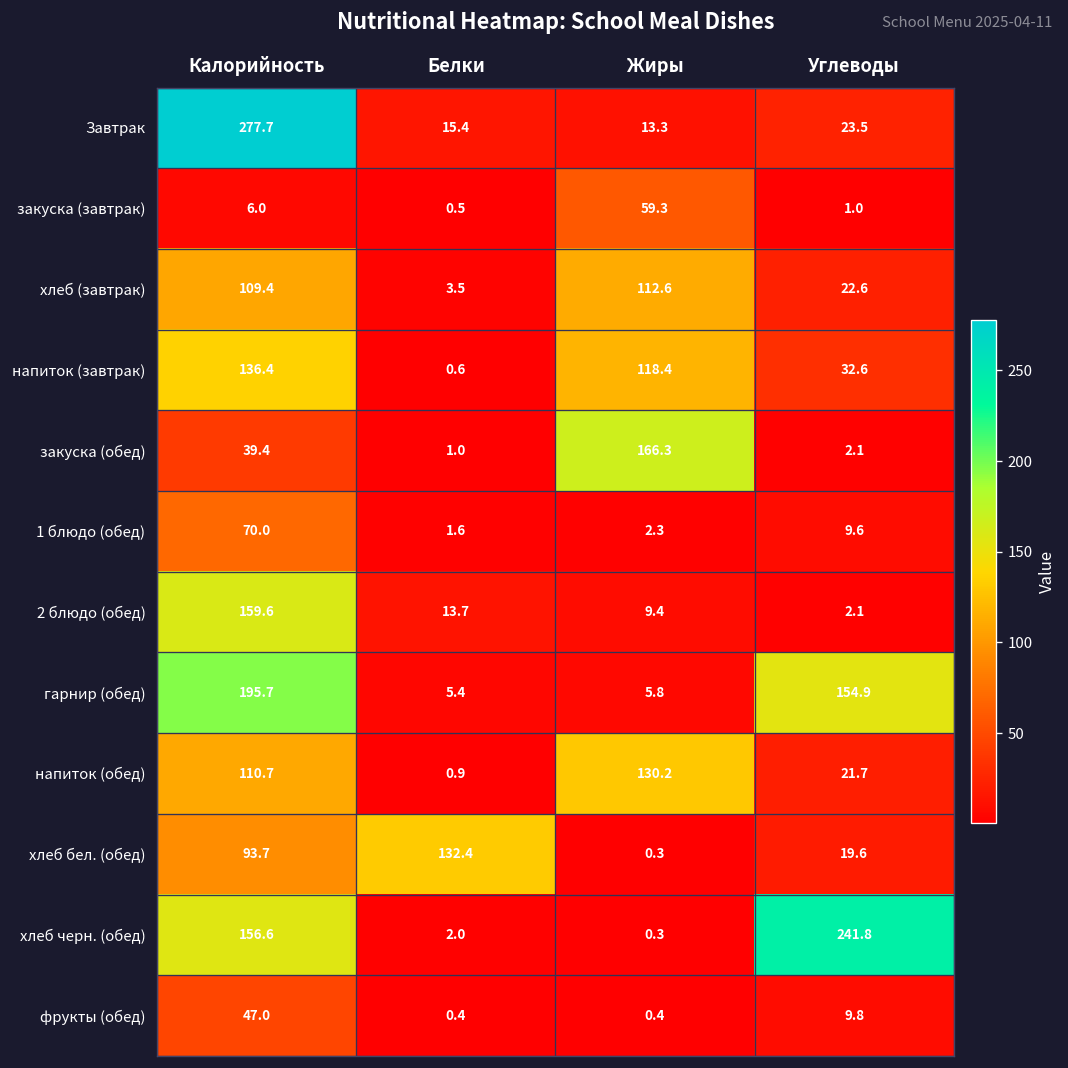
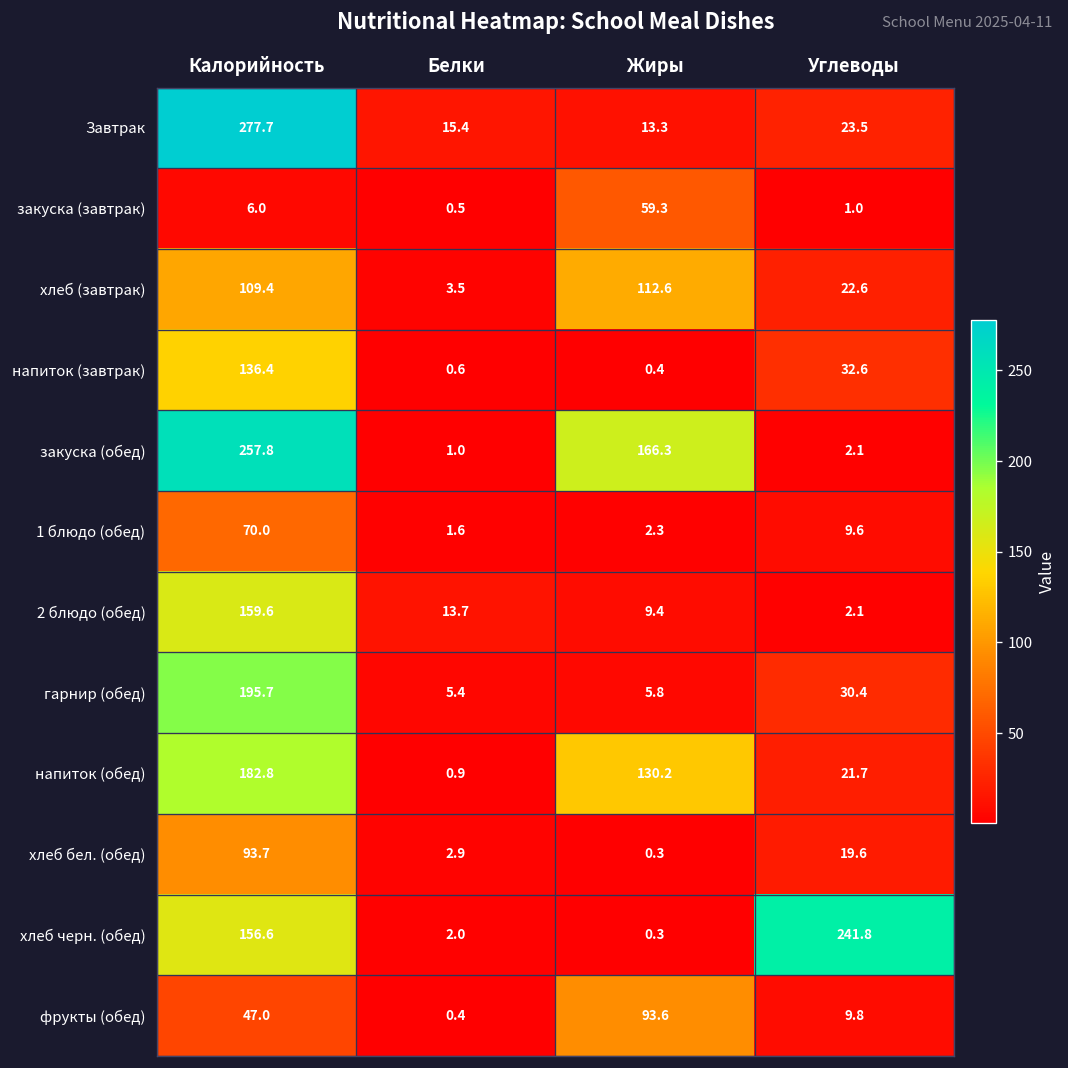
  {
    "напиток (завтрак)": {
-     "Жиры": 118.4
+     "Жиры": 0.4
    },
    "закуска (обед)": {
-     "Калорийность": 39.4
+     "Калорийность": 257.8
    },
    "гарнир (обед)": {
-     "Углеводы": 154.9
+     "Углеводы": 30.4
    },
    "напиток (обед)": {
-     "Калорийность": 110.7
+     "Калорийность": 182.8
    },
    "хлеб бел. (обед)": {
-     "Белки": 132.4
+     "Белки": 2.9
    },
    "фрукты (обед)": {
-     "Жиры": 0.4
+     "Жиры": 93.6
    }
  }
